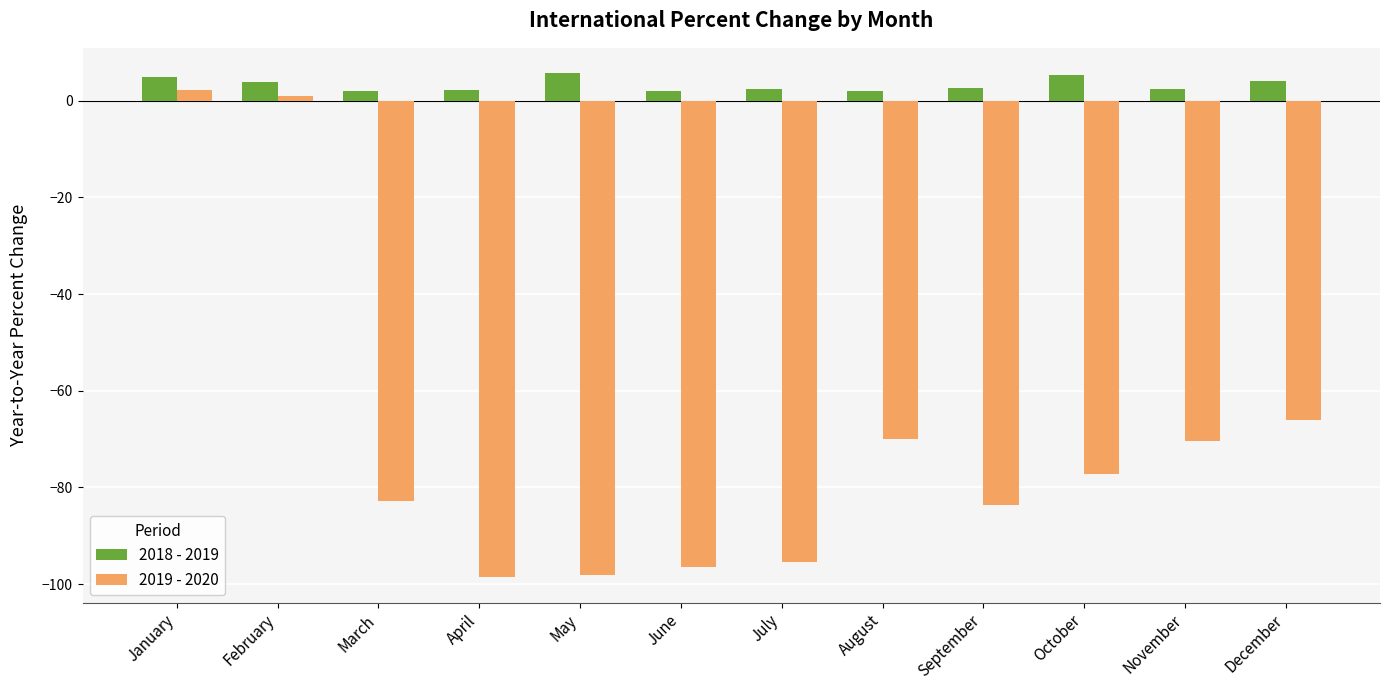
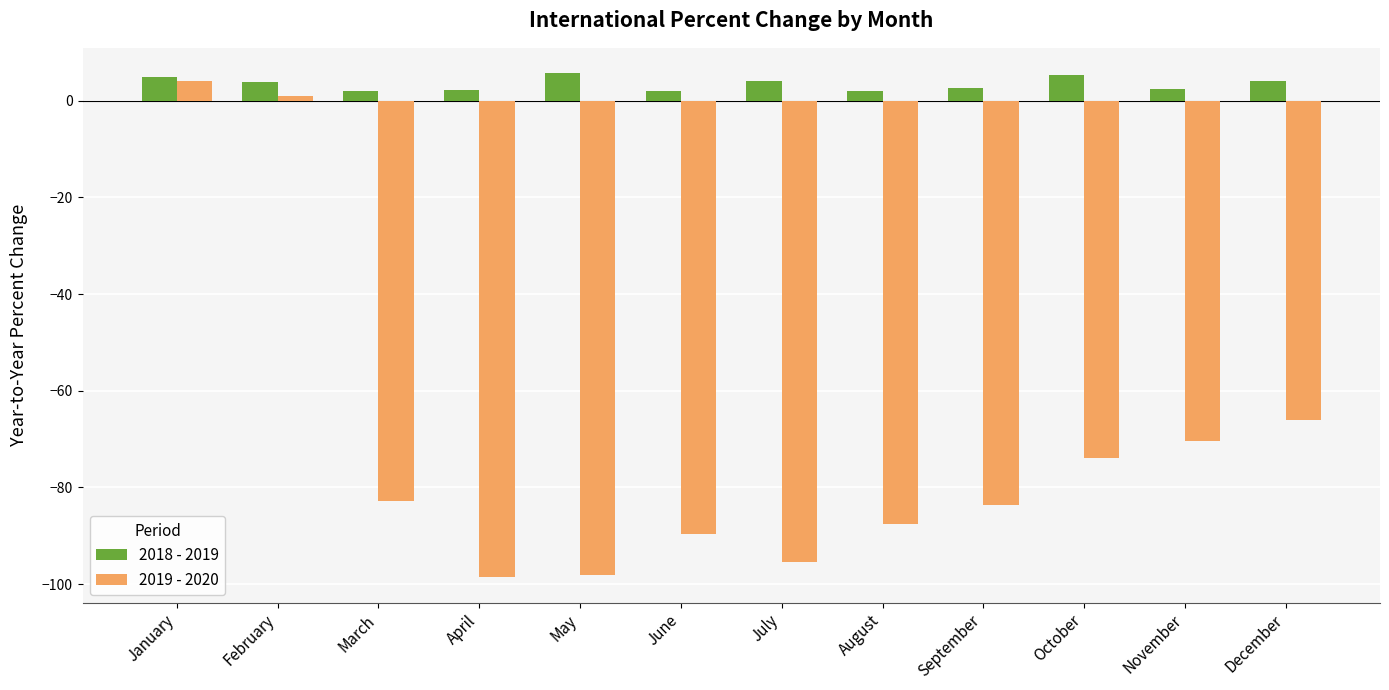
  {
    "2018 - 2019": {
      "January": 5,
      "February": 4,
      "March": 2,
      "April": 2,
      "May": 6,
      "June": 2,
-     "July": 2,
+     "July": 4,
      "August": 2,
      "September": 3,
      "October": 5,
      "November": 2,
      "December": 4
    },
    "2019 - 2020": {
-     "January": 2,
+     "January": 4,
      "February": 1,
      "March": -83,
      "April": -99,
      "May": -98,
-     "June": -96,
+     "June": -90,
      "July": -95,
-     "August": -70,
+     "August": -88,
      "September": -84,
-     "October": -77,
+     "October": -74,
      "November": -70,
      "December": -66
    }
  }
